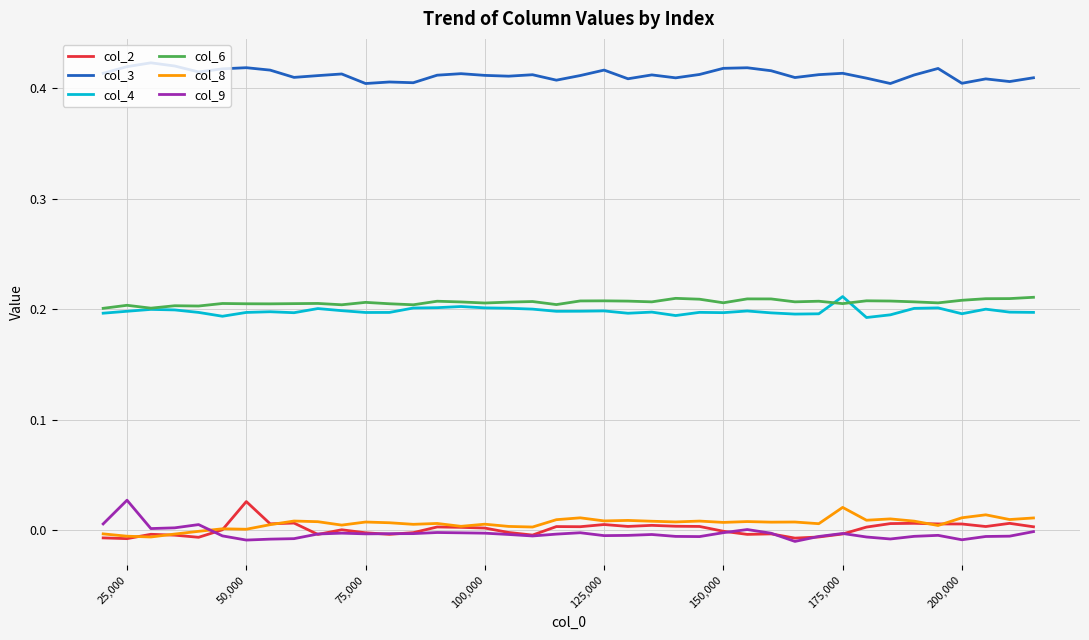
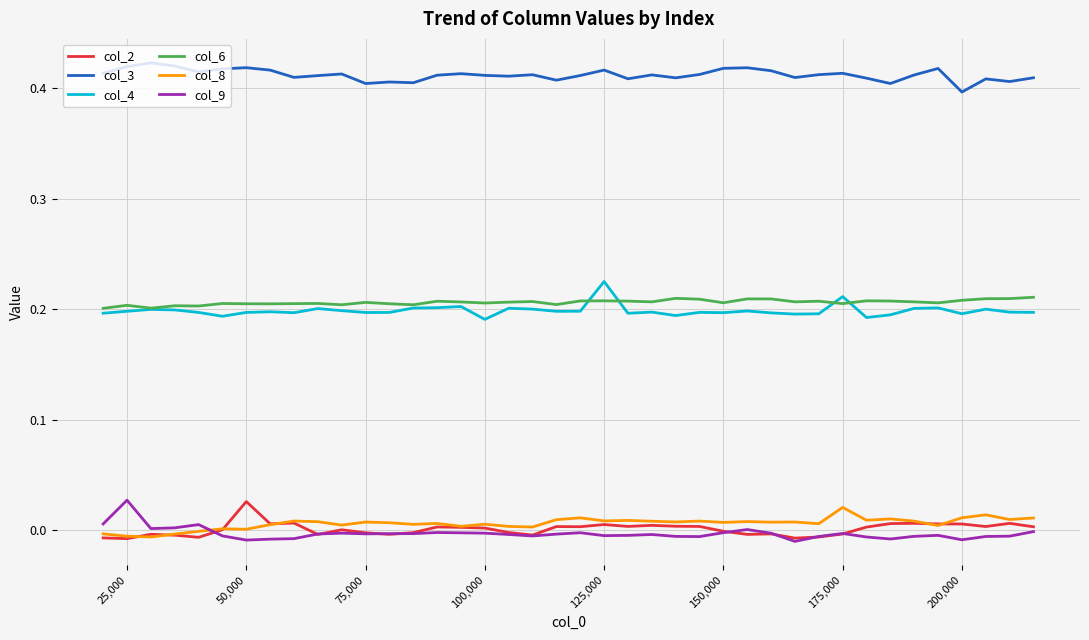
  {
    "col_2": {
      "50,000": 0.026,
      "100,000": 0.002,
      "125,000": 0.005,
      "200,000": 0.006
    },
    "col_3": {
      "50,000": 0.418,
      "75,000": 0.404,
      "100,000": 0.411,
      "125,000": 0.416,
      "150,000": 0.418,
      "175,000": 0.413,
-     "200,000": 0.404
+     "200,000": 0.396
    },
    "col_4": {
      "25,000": 0.198,
      "50,000": 0.197,
      "75,000": 0.197,
-     "100,000": 0.201,
-     "125,000": 0.198,
+     "100,000": 0.191,
+     "125,000": 0.225,
      "150,000": 0.197,
      "175,000": 0.211,
      "200,000": 0.196
    },
    "col_6": {
      "25,000": 0.204,
      "50,000": 0.205,
      "75,000": 0.206,
      "100,000": 0.206,
      "125,000": 0.208,
      "150,000": 0.206,
      "175,000": 0.205,
      "200,000": 0.208
    },
    "col_8": {
      "50,000": 0.001,
      "75,000": 0.008,
      "100,000": 0.006,
      "125,000": 0.009,
      "150,000": 0.007,
      "175,000": 0.021,
      "200,000": 0.011
    },
    "col_9": {
      "25,000": 0.027,
      "50,000": -0.009,
      "100,000": -0.002,
      "125,000": -0.005,
      "200,000": -0.008
    }
  }
